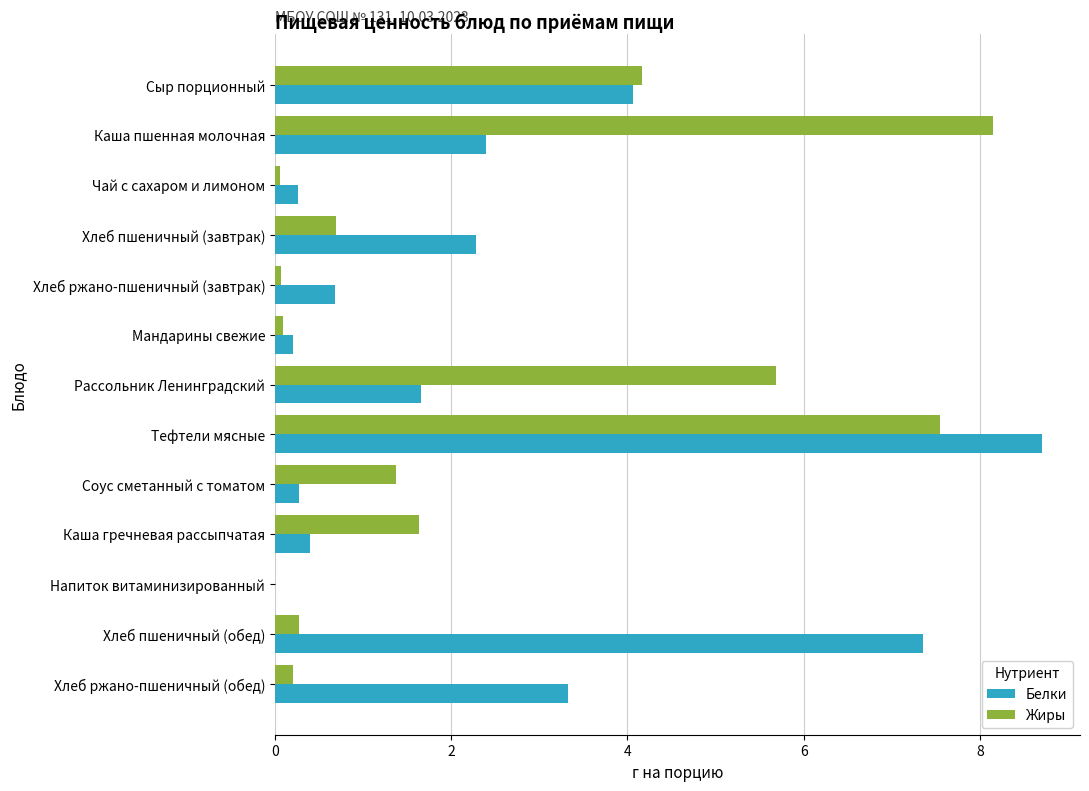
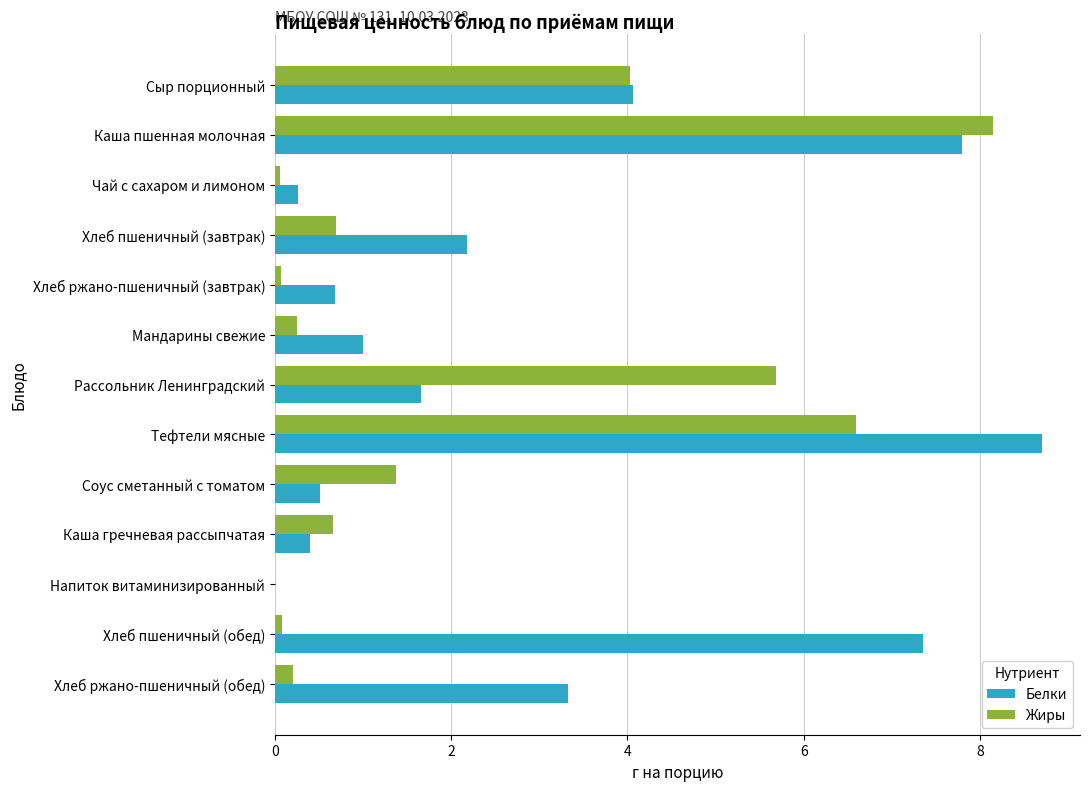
  {
    "Белки": {
      "Сыр порционный": 4.1,
-     "Каша пшенная молочная": 2.4,
+     "Каша пшенная молочная": 7.8,
      "Чай с сахаром и лимоном": 0.3,
-     "Хлеб пшеничный (завтрак)": 2.3,
+     "Хлеб пшеничный (завтрак)": 2.2,
      "Хлеб ржано-пшеничный (завтрак)": 0.7,
-     "Мандарины свежие": 0.2,
+     "Мандарины свежие": 1.0,
      "Рассольник Ленинградский": 1.7,
      "Тефтели мясные": 8.7,
-     "Соус сметанный с томатом": 0.3,
+     "Соус сметанный с томатом": 0.5,
      "Каша гречневая рассыпчатая": 0.4,
      "Напиток витаминизированный": 0.0,
      "Хлеб пшеничный (обед)": 7.4,
      "Хлеб ржано-пшеничный (обед)": 3.3
    },
    "Жиры": {
-     "Сыр порционный": 4.2,
+     "Сыр порционный": 4.0,
      "Каша пшенная молочная": 8.2,
      "Чай с сахаром и лимоном": 0.1,
      "Хлеб пшеничный (завтрак)": 0.7,
      "Хлеб ржано-пшеничный (завтрак)": 0.1,
-     "Мандарины свежие": 0.1,
+     "Мандарины свежие": 0.3,
      "Рассольник Ленинградский": 5.7,
-     "Тефтели мясные": 7.6,
+     "Тефтели мясные": 6.6,
      "Соус сметанный с томатом": 1.4,
-     "Каша гречневая рассыпчатая": 1.6,
+     "Каша гречневая рассыпчатая": 0.7,
      "Напиток витаминизированный": 0.0,
-     "Хлеб пшеничный (обед)": 0.3,
+     "Хлеб пшеничный (обед)": 0.1,
      "Хлеб ржано-пшеничный (обед)": 0.2
    }
  }
